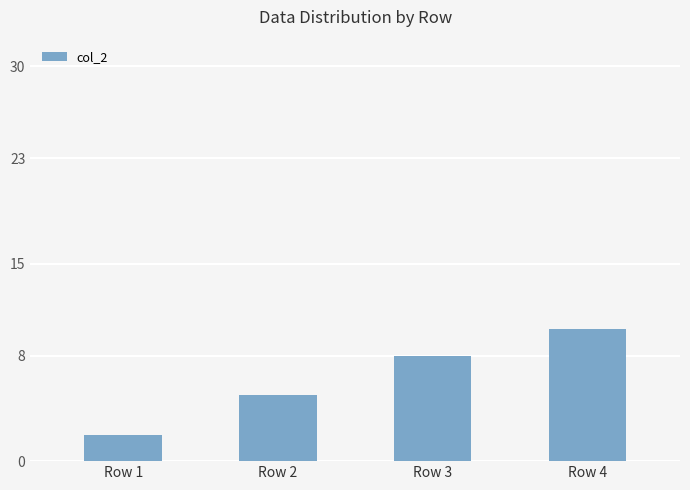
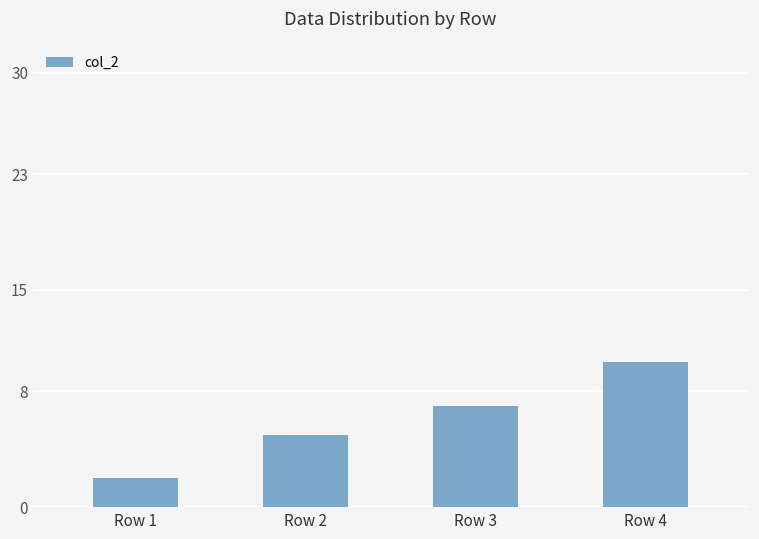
  {
    "Row 1": 2,
    "Row 2": 5,
-   "Row 3": 8,
+   "Row 3": 7,
    "Row 4": 10
  }
